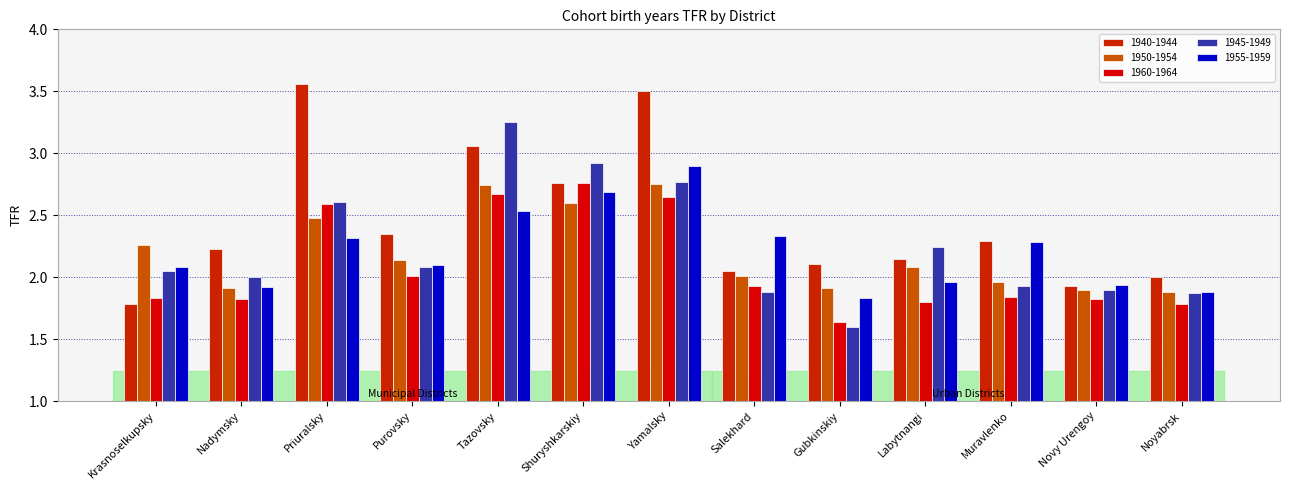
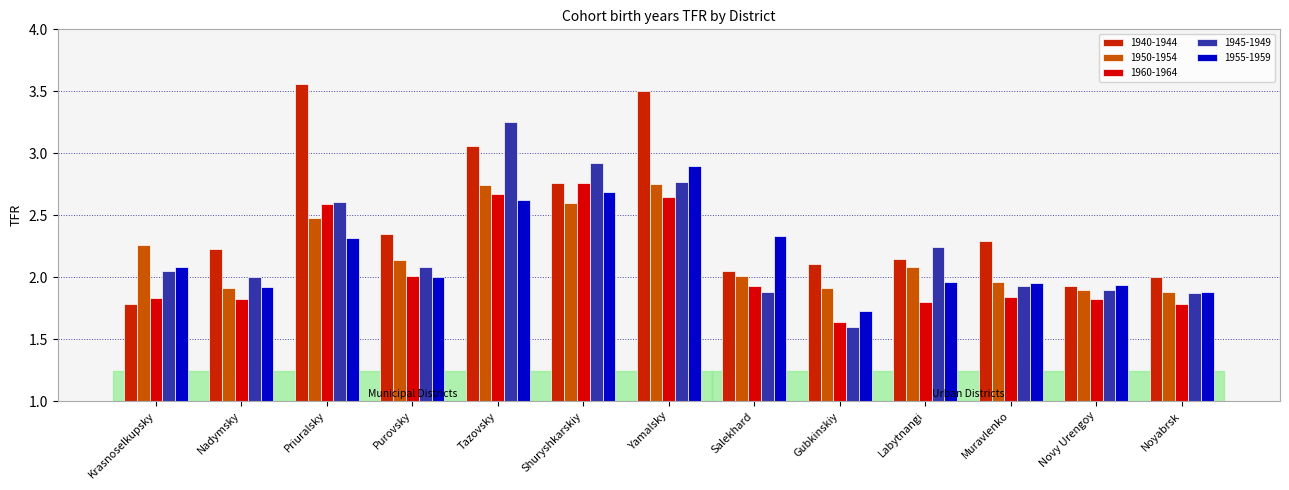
  {
    "1945-1949": {
      "Krasnoselkupsky": 2.05,
      "Nadymsky": 2.00,
      "Priuralsky": 2.61,
      "Purovsky": 2.08,
      "Tazovsky": 3.25,
      "Shuryshkarskiy": 2.92,
      "Yamalsky": 2.77,
      "Salekhard": 1.88,
      "Gubkinskiy": 1.60,
      "Labytnangi": 2.24,
      "Muravlenko": 1.93,
      "Novy Urengoy": 1.90,
      "Noyabrsk": 1.87
    },
    "1955-1959": {
      "Krasnoselkupsky": 2.08,
      "Nadymsky": 1.92,
      "Priuralsky": 2.32,
-     "Purovsky": 2.1,
-     "Tazovsky": 2.53,
+     "Purovsky": 2.0,
+     "Tazovsky": 2.62,
      "Shuryshkarskiy": 2.69,
      "Yamalsky": 2.90,
      "Salekhard": 2.33,
-     "Gubkinskiy": 1.83,
+     "Gubkinskiy": 1.73,
      "Labytnangi": 1.96,
-     "Muravlenko": 2.28,
+     "Muravlenko": 1.95,
      "Novy Urengoy": 1.94,
      "Noyabrsk": 1.88
    }
  }
